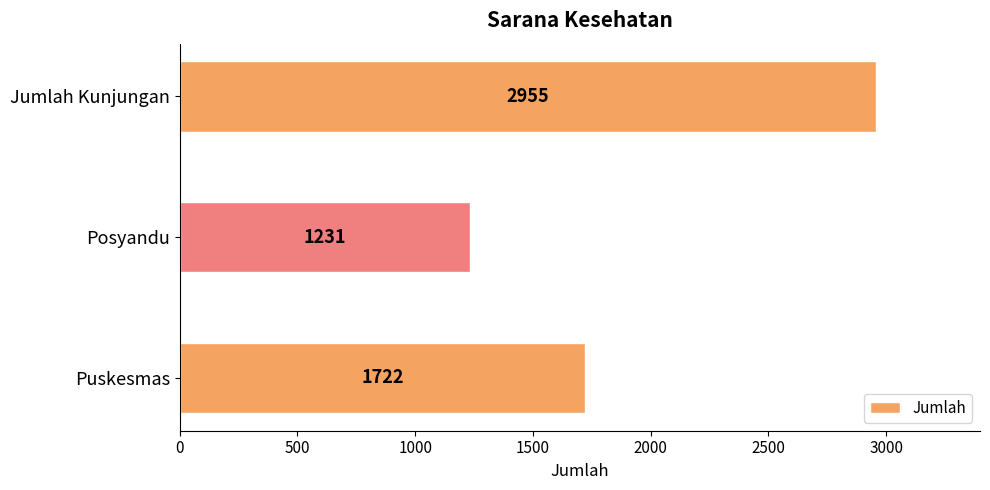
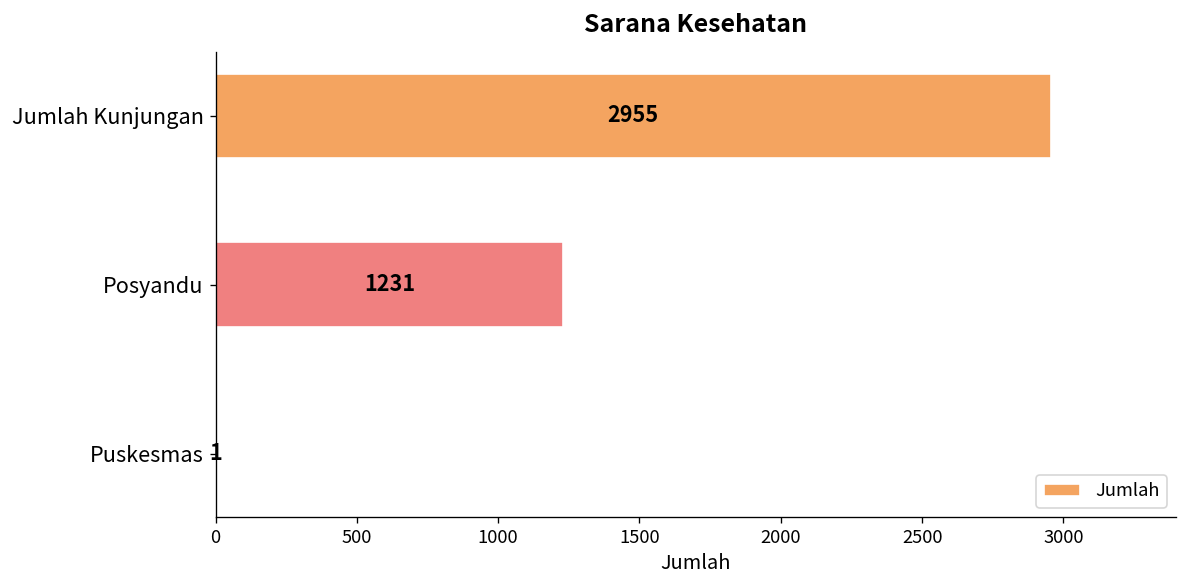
  {
    "Jumlah Kunjungan": 2955,
    "Posyandu": 1231,
-   "Puskesmas": 1722
+   "Puskesmas": 1
  }
